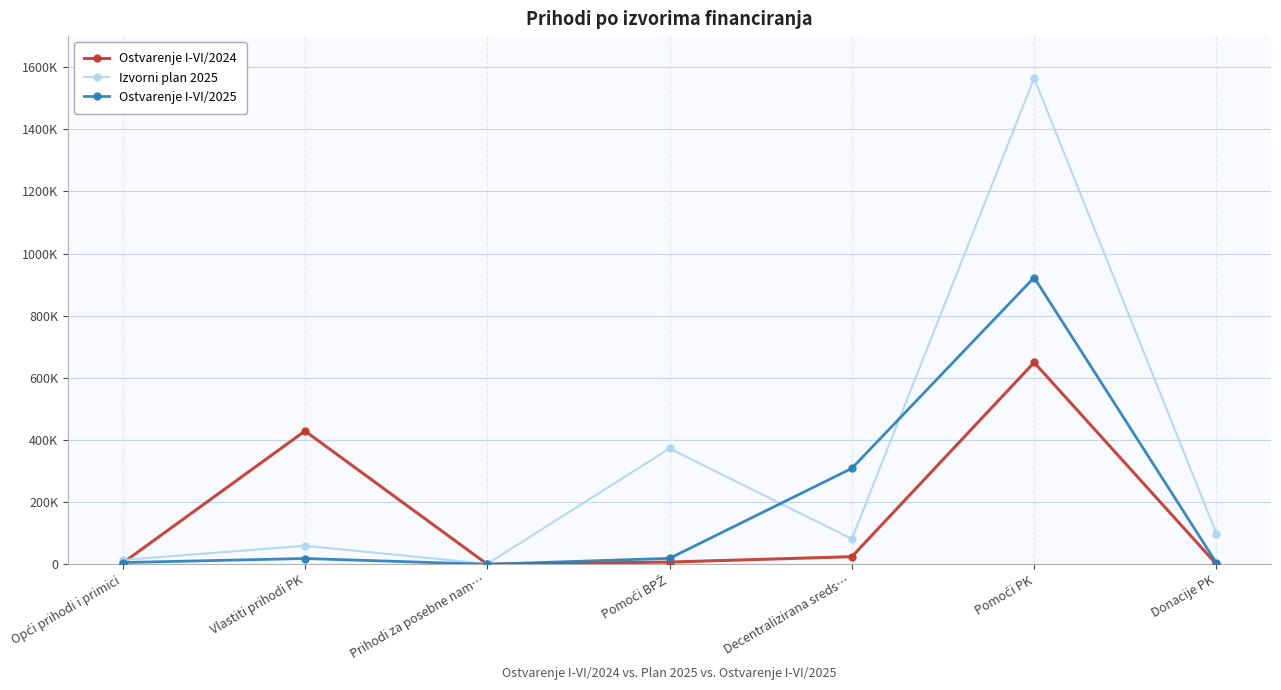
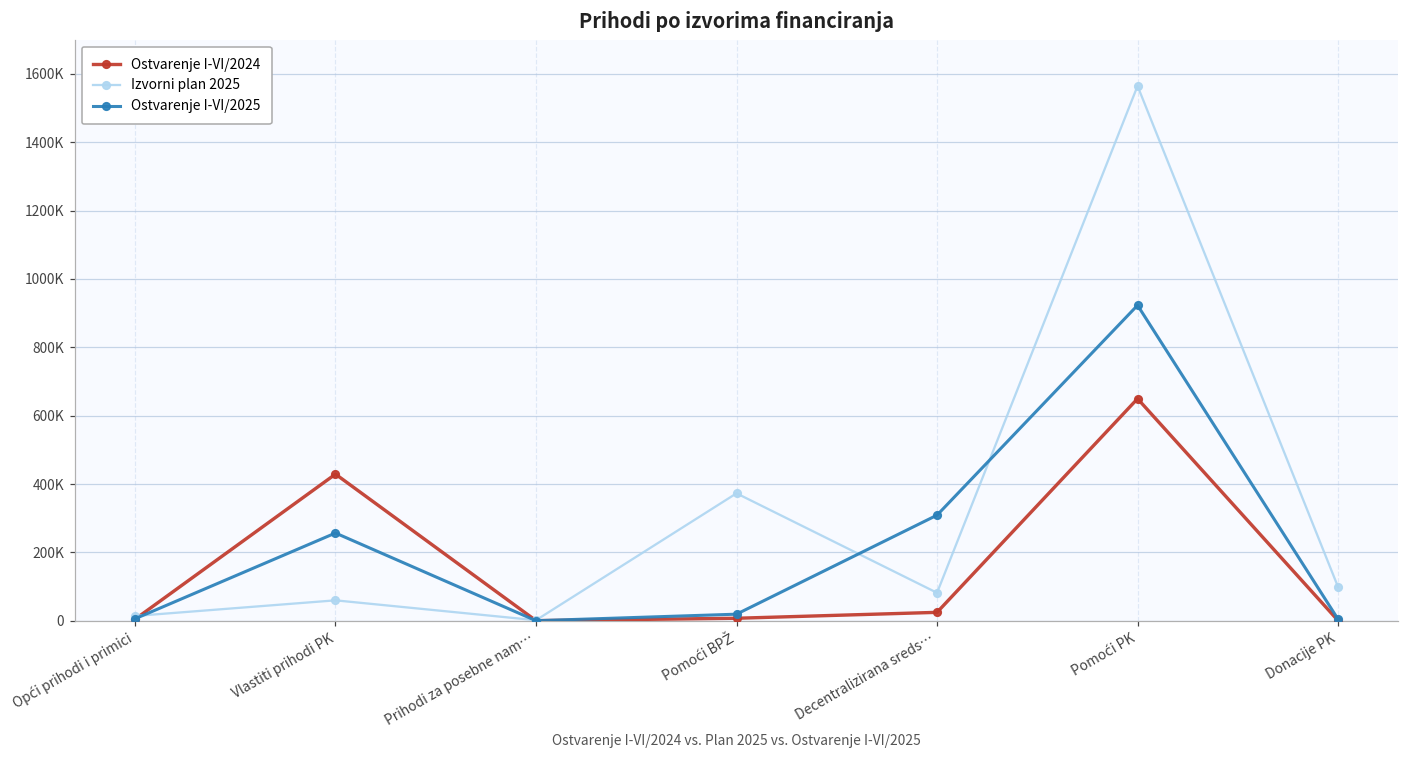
  {
    "Ostvarenje I-VI/2024": {
      "Vlastiti prihodi PK": 430000,
      "Pomoći BPŽ": 10000,
      "Decentralizirana sreds…": 20000,
      "Pomoći PK": 650000
    },
    "Izvorni plan 2025": {
      "Opći prihodi i primici": 10000,
      "Vlastiti prihodi PK": 60000,
      "Pomoći BPŽ": 370000,
      "Decentralizirana sreds…": 80000,
      "Pomoći PK": 1560000,
      "Donacije PK": 100000
    },
    "Ostvarenje I-VI/2025": {
-     "Vlastiti prihodi PK": 20000,
+     "Vlastiti prihodi PK": 260000,
      "Pomoći BPŽ": 20000,
      "Decentralizirana sreds…": 310000,
      "Pomoći PK": 920000
    }
  }
